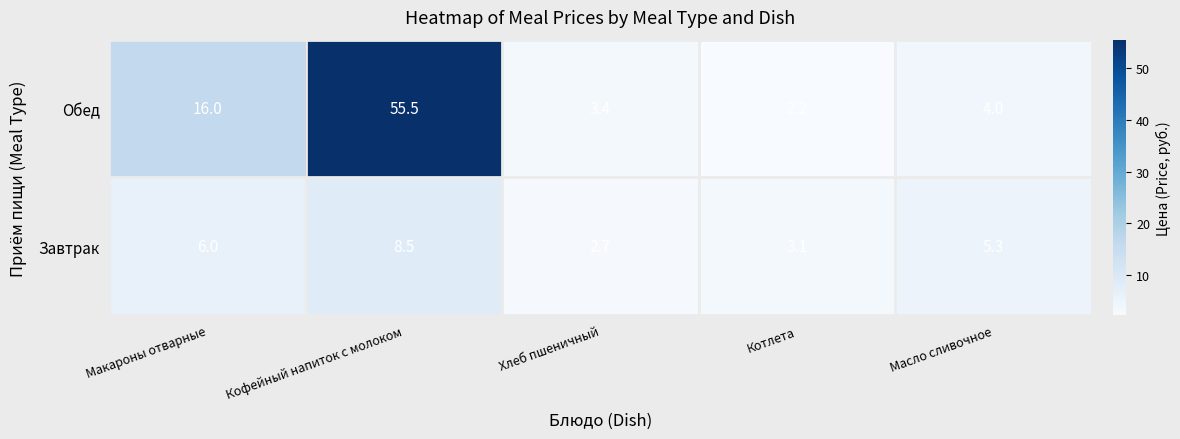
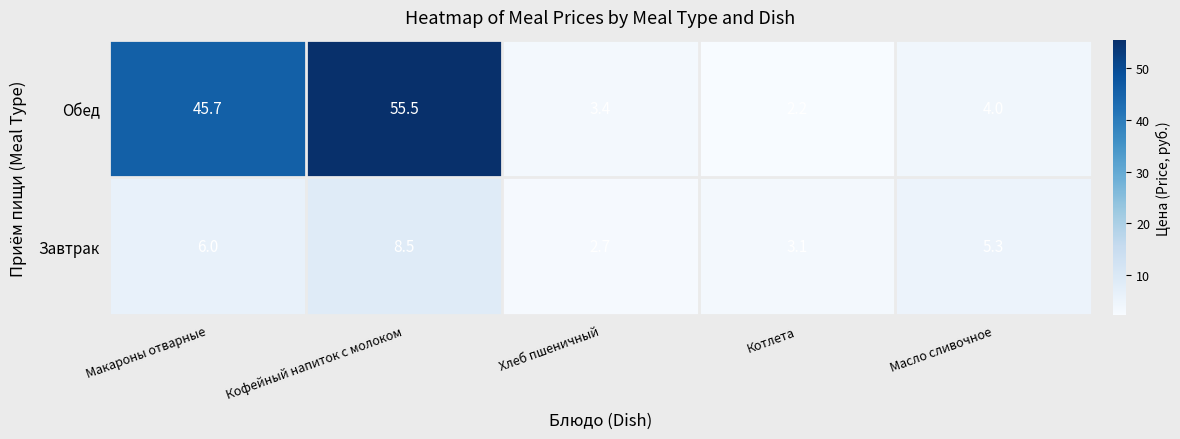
  {
    "Обед": {
-     "Макароны отварные": 16.0,
+     "Макароны отварные": 45.7,
      "Кофейный напиток с молоком": 55.5
    }
  }
